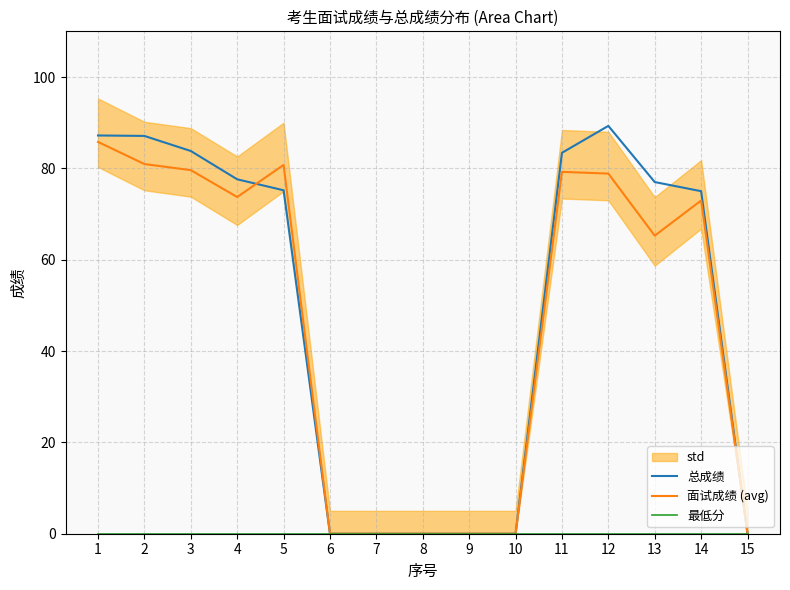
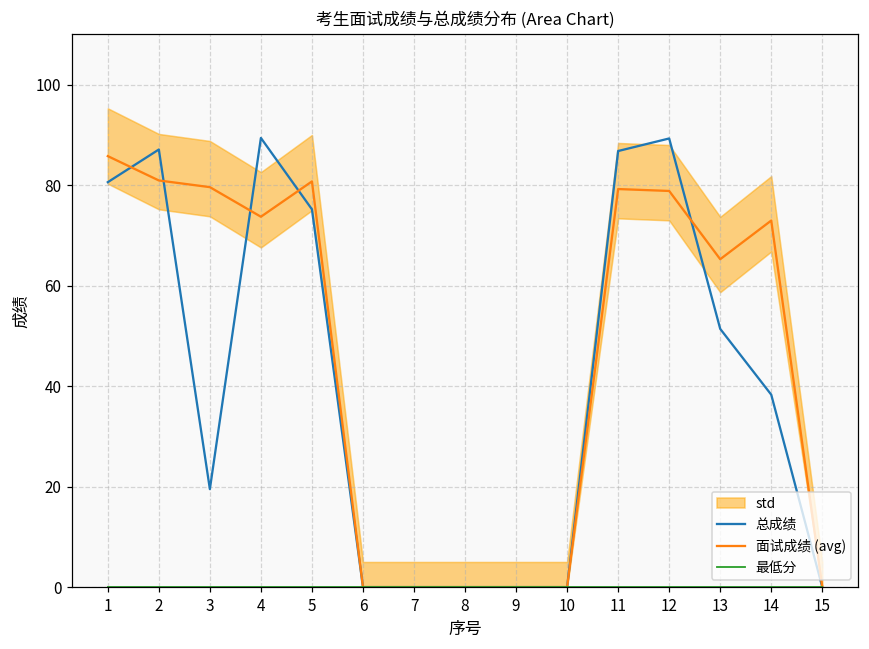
  {
    "总成绩": {
-     "1": 87,
+     "1": 81,
      "2": 87,
-     "3": 84,
-     "4": 78,
+     "3": 20,
+     "4": 89,
      "5": 75,
-     "11": 83,
+     "11": 87,
      "12": 89,
-     "13": 77,
-     "14": 75
+     "13": 51,
+     "14": 38
    },
    "最低分": {
      "1": 0,
      "2": 0,
      "3": 0,
      "4": 0,
      "5": 0,
      "11": 0,
      "12": 0,
      "13": 0,
      "14": 0
    }
  }
